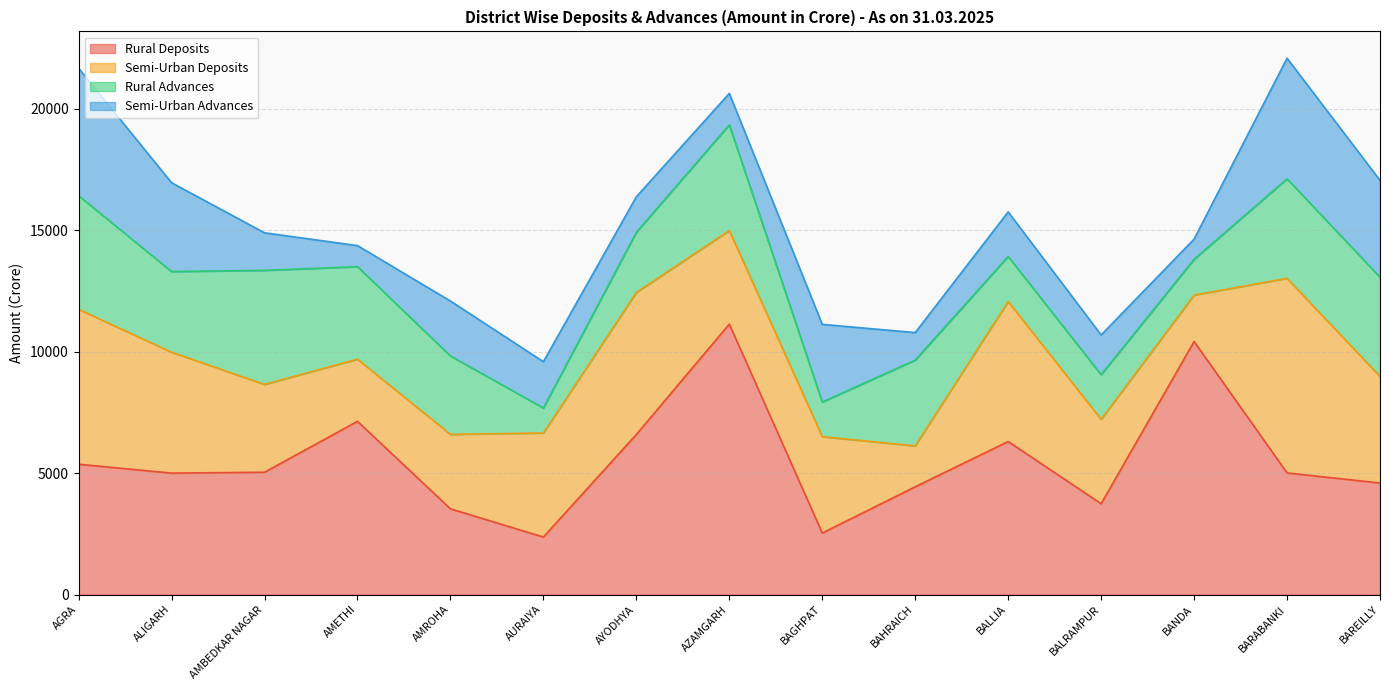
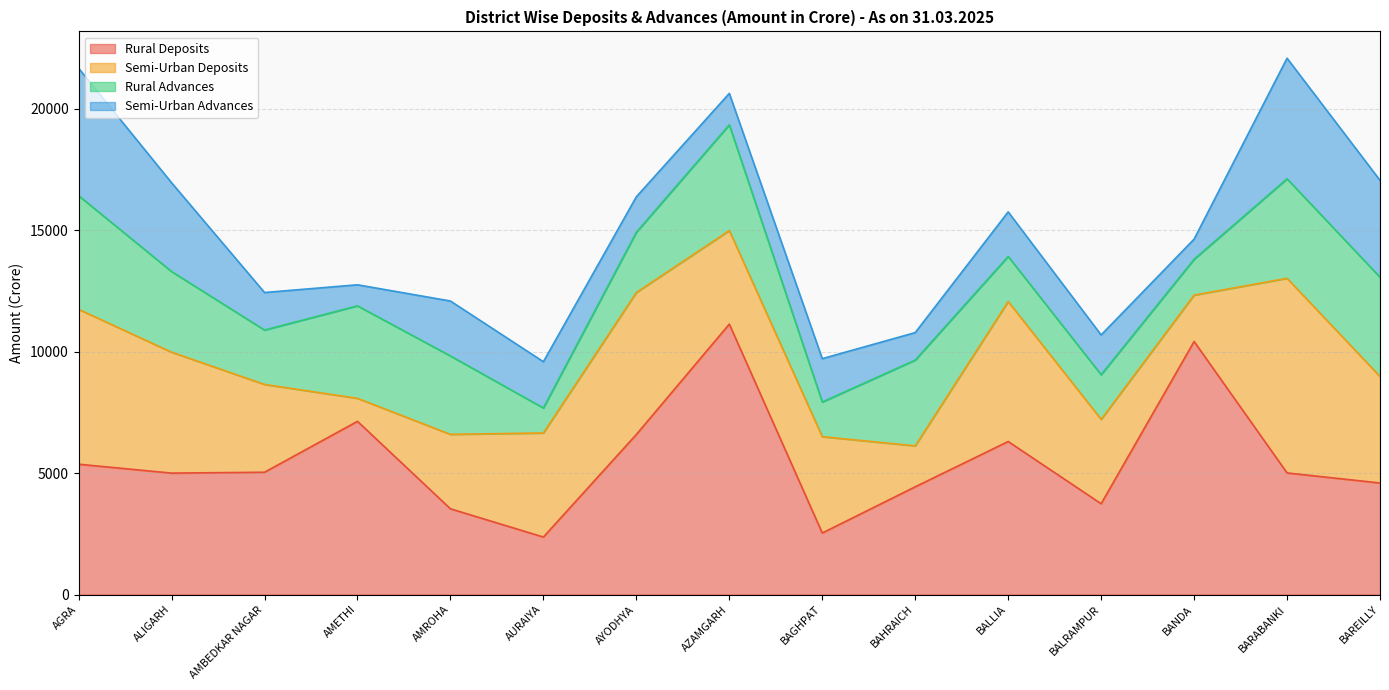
  {
    "Rural Deposits": {
      "AGRA": 5400,
      "ALIGARH": 5000,
      "AMBEDKAR NAGAR": 5000,
      "AMETHI": 7100,
      "AMROHA": 3500,
      "AURAIYA": 2400,
      "AYODHYA": 6600,
      "AZAMGARH": 11100,
      "BAGHPAT": 2500,
      "BAHRAICH": 4400,
      "BALLIA": 6300,
      "BALRAMPUR": 3700,
      "BANDA": 10400,
      "BARABANKI": 5000,
      "BAREILLY": 4600
    },
    "Semi-Urban Deposits": {
      "AGRA": 6400,
      "ALIGARH": 5000,
      "AMBEDKAR NAGAR": 3600,
-     "AMETHI": 2600,
+     "AMETHI": 900,
      "AMROHA": 3100,
      "AURAIYA": 4300,
      "AYODHYA": 5800,
      "AZAMGARH": 3900,
      "BAGHPAT": 4000,
      "BAHRAICH": 1700,
      "BALLIA": 5800,
      "BALRAMPUR": 3500,
      "BANDA": 1900,
      "BARABANKI": 8000,
      "BAREILLY": 4400
    },
    "Rural Advances": {
      "AGRA": 4700,
      "ALIGARH": 3300,
-     "AMBEDKAR NAGAR": 4700,
+     "AMBEDKAR NAGAR": 2200,
      "AMETHI": 3800,
      "AMROHA": 3200,
      "AURAIYA": 1000,
      "AYODHYA": 2500,
      "AZAMGARH": 4400,
      "BAGHPAT": 1400,
      "BAHRAICH": 3500,
      "BALLIA": 1900,
      "BALRAMPUR": 1800,
      "BANDA": 1500,
      "BARABANKI": 4100,
      "BAREILLY": 4100
    },
    "Semi-Urban Advances": {
      "AGRA": 5200,
      "ALIGARH": 3700,
      "AMBEDKAR NAGAR": 1500,
      "AMETHI": 900,
      "AMROHA": 2300,
      "AURAIYA": 1900,
      "AYODHYA": 1500,
      "AZAMGARH": 1300,
-     "BAGHPAT": 3200,
+     "BAGHPAT": 1800,
      "BAHRAICH": 1100,
      "BALLIA": 1800,
      "BALRAMPUR": 1600,
      "BANDA": 800,
      "BARABANKI": 5000,
      "BAREILLY": 4000
    }
  }
